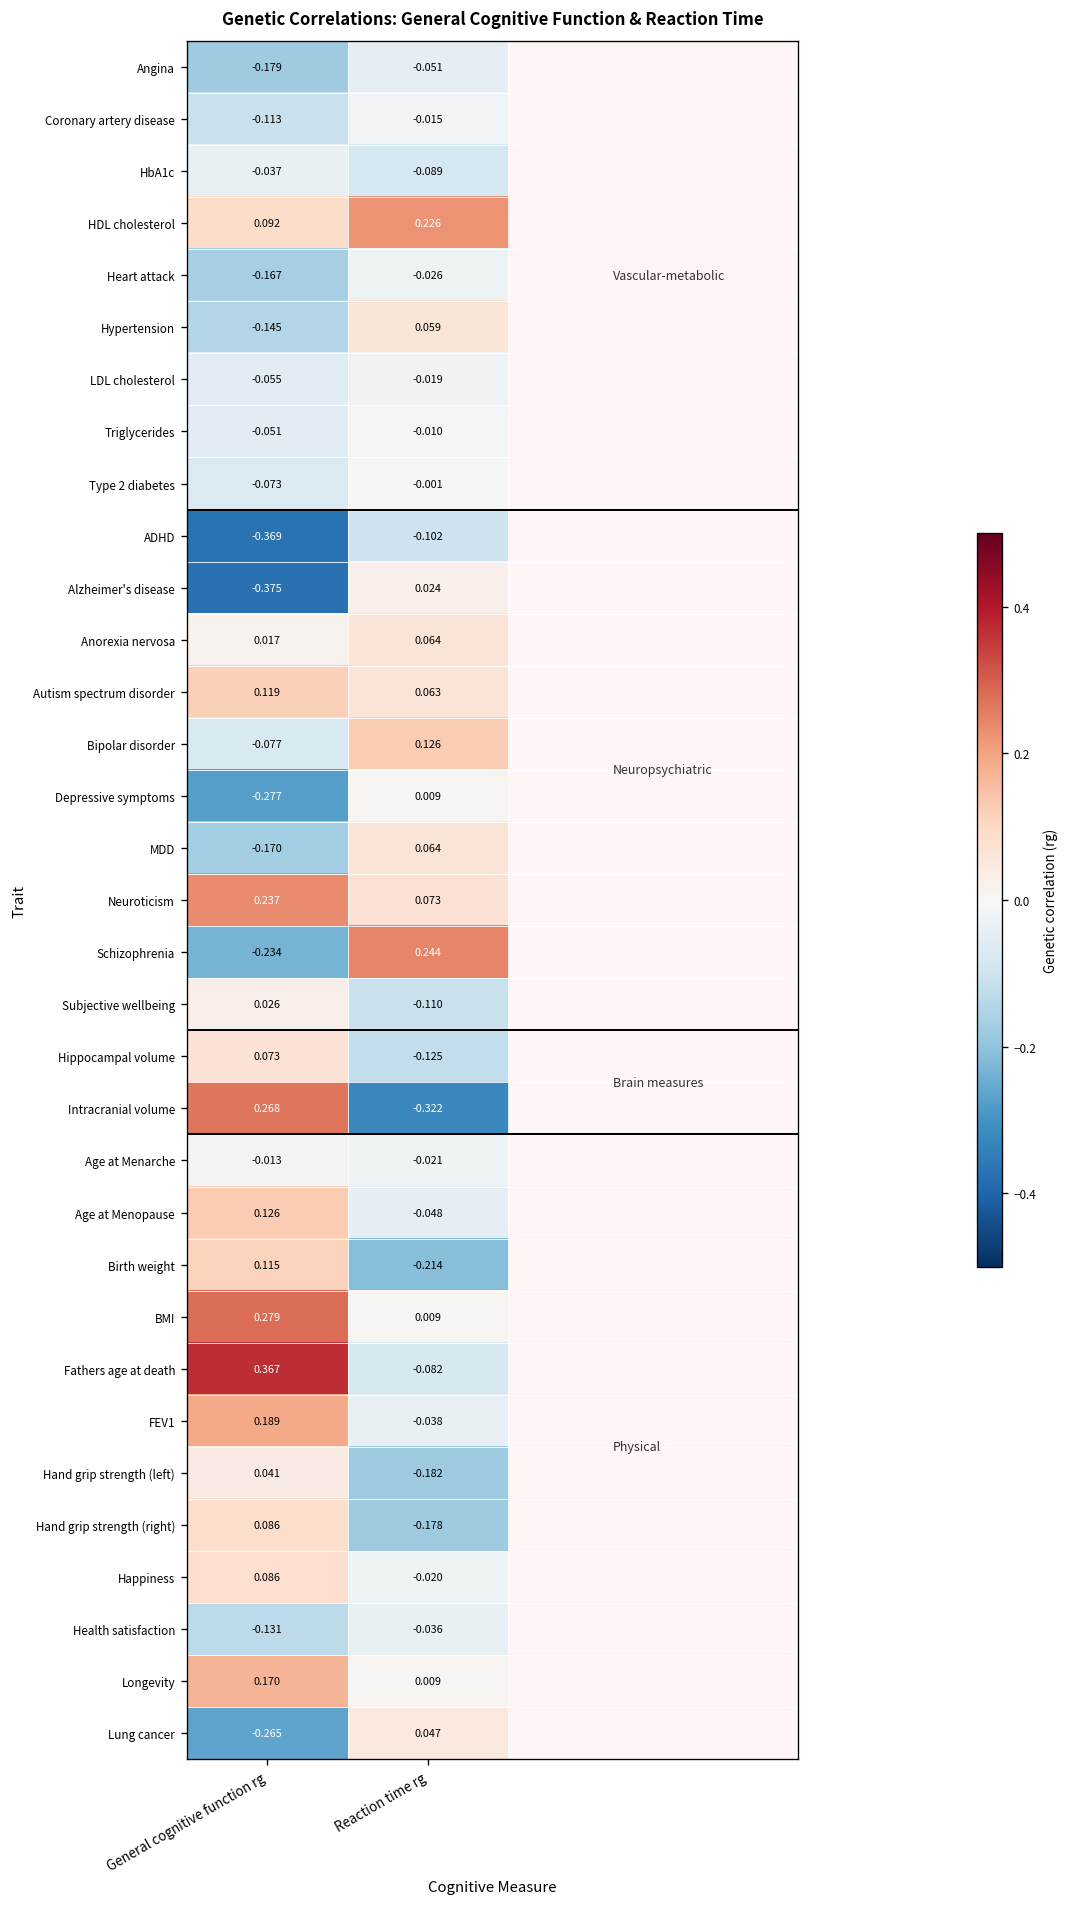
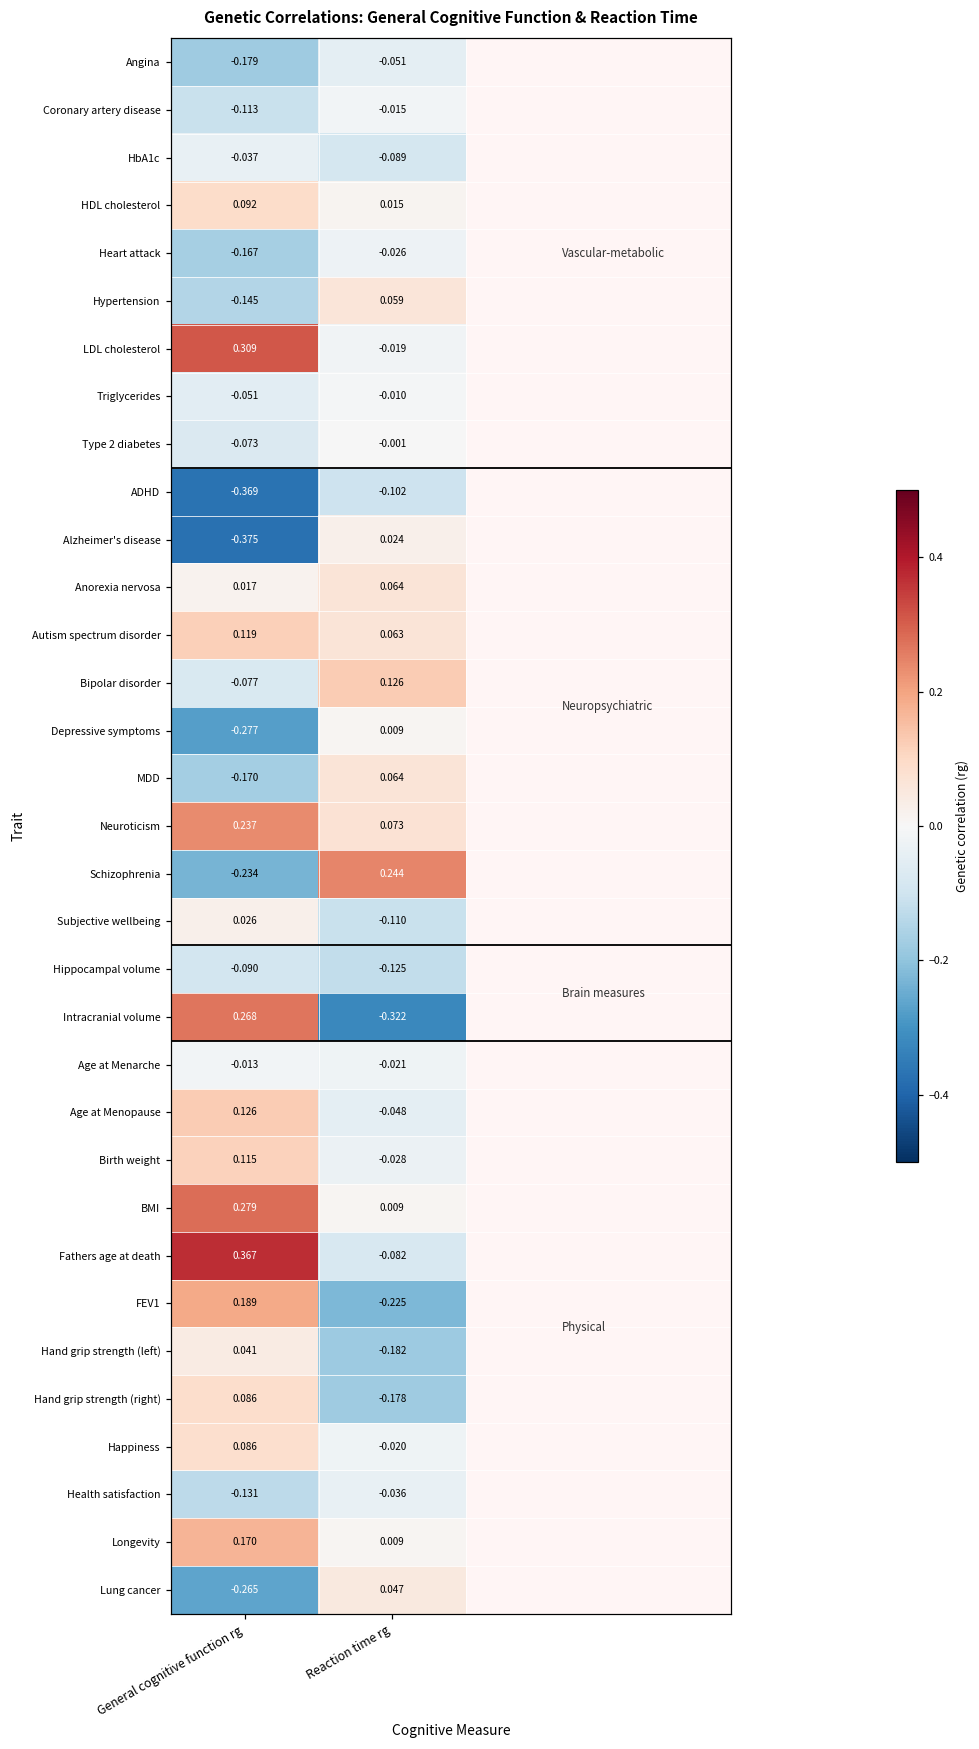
  {
    "Angina": {
      "General cognitive function rg": -0.179,
      "Reaction time rg": -0.051
    },
    "Coronary artery disease": {
      "General cognitive function rg": -0.113,
      "Reaction time rg": -0.015
    },
    "HbA1c": {
      "General cognitive function rg": -0.037,
      "Reaction time rg": -0.089
    },
    "HDL cholesterol": {
      "General cognitive function rg": 0.092,
-     "Reaction time rg": 0.226
+     "Reaction time rg": 0.015
    },
    "Heart attack": {
      "General cognitive function rg": -0.167,
      "Reaction time rg": -0.026
    },
    "Hypertension": {
      "General cognitive function rg": -0.145,
      "Reaction time rg": 0.059
    },
    "LDL cholesterol": {
-     "General cognitive function rg": -0.055,
+     "General cognitive function rg": 0.309,
      "Reaction time rg": -0.019
    },
    "Triglycerides": {
      "General cognitive function rg": -0.051,
      "Reaction time rg": -0.010
    },
    "Type 2 diabetes": {
      "General cognitive function rg": -0.073,
      "Reaction time rg": -0.001
    },
    "ADHD": {
      "General cognitive function rg": -0.369,
      "Reaction time rg": -0.102
    },
    "Alzheimer's disease": {
      "General cognitive function rg": -0.375,
      "Reaction time rg": 0.024
    },
    "Anorexia nervosa": {
      "General cognitive function rg": 0.017,
      "Reaction time rg": 0.064
    },
    "Autism spectrum disorder": {
      "General cognitive function rg": 0.119,
      "Reaction time rg": 0.063
    },
    "Bipolar disorder": {
      "General cognitive function rg": -0.077,
      "Reaction time rg": 0.126
    },
    "Depressive symptoms": {
      "General cognitive function rg": -0.277,
      "Reaction time rg": 0.009
    },
    "MDD": {
      "General cognitive function rg": -0.170,
      "Reaction time rg": 0.064
    },
    "Neuroticism": {
      "General cognitive function rg": 0.237,
      "Reaction time rg": 0.073
    },
    "Schizophrenia": {
      "General cognitive function rg": -0.234,
      "Reaction time rg": 0.244
    },
    "Subjective wellbeing": {
      "General cognitive function rg": 0.026,
      "Reaction time rg": -0.110
    },
    "Hippocampal volume": {
-     "General cognitive function rg": 0.073,
+     "General cognitive function rg": -0.090,
      "Reaction time rg": -0.125
    },
    "Intracranial volume": {
      "General cognitive function rg": 0.268,
      "Reaction time rg": -0.322
    },
    "Age at Menarche": {
      "General cognitive function rg": -0.013,
      "Reaction time rg": -0.021
    },
    "Age at Menopause": {
      "General cognitive function rg": 0.126,
      "Reaction time rg": -0.048
    },
    "Birth weight": {
      "General cognitive function rg": 0.115,
-     "Reaction time rg": -0.214
+     "Reaction time rg": -0.028
    },
    "BMI": {
      "General cognitive function rg": 0.279,
      "Reaction time rg": 0.009
    },
    "Fathers age at death": {
      "General cognitive function rg": 0.367,
      "Reaction time rg": -0.082
    },
    "FEV1": {
      "General cognitive function rg": 0.189,
-     "Reaction time rg": -0.038
+     "Reaction time rg": -0.225
    },
    "Hand grip strength (left)": {
      "General cognitive function rg": 0.041,
      "Reaction time rg": -0.182
    },
    "Hand grip strength (right)": {
      "General cognitive function rg": 0.086,
      "Reaction time rg": -0.178
    },
    "Happiness": {
      "General cognitive function rg": 0.086,
      "Reaction time rg": -0.020
    },
    "Health satisfaction": {
      "General cognitive function rg": -0.131,
      "Reaction time rg": -0.036
    },
    "Longevity": {
      "General cognitive function rg": 0.170,
      "Reaction time rg": 0.009
    },
    "Lung cancer": {
      "General cognitive function rg": -0.265,
      "Reaction time rg": 0.047
    }
  }
